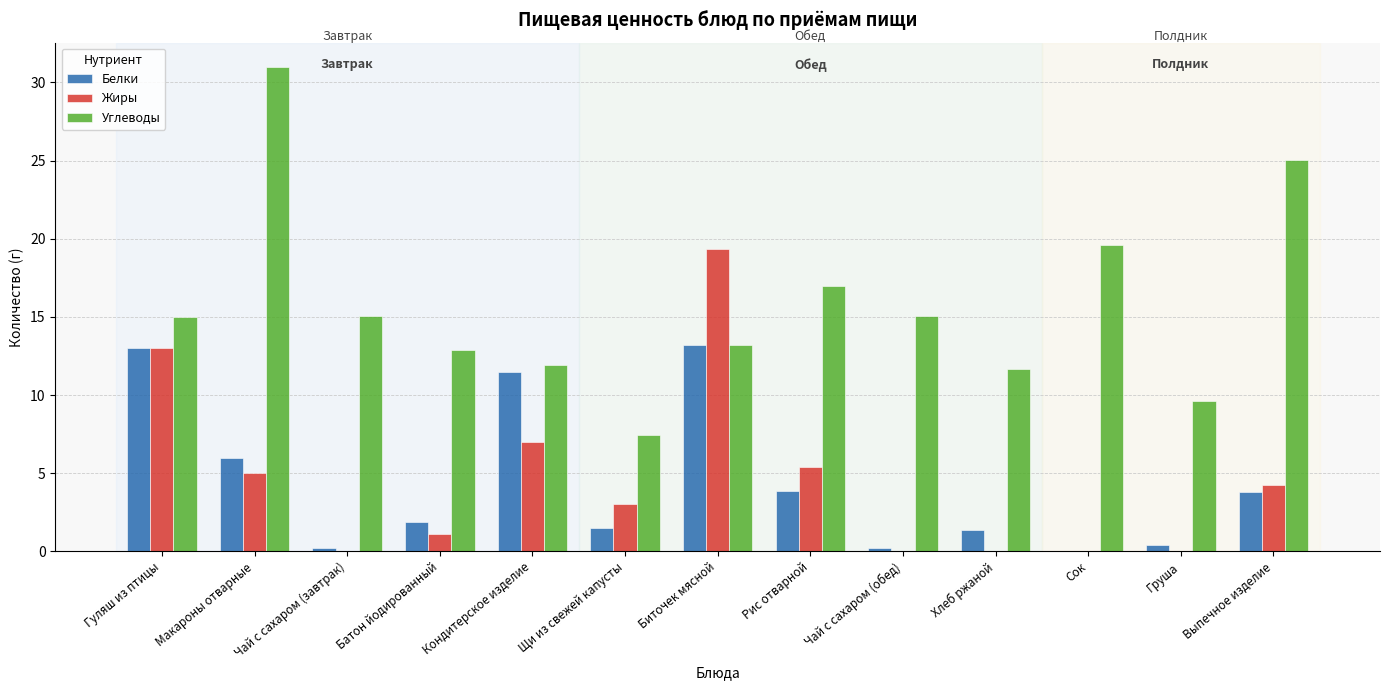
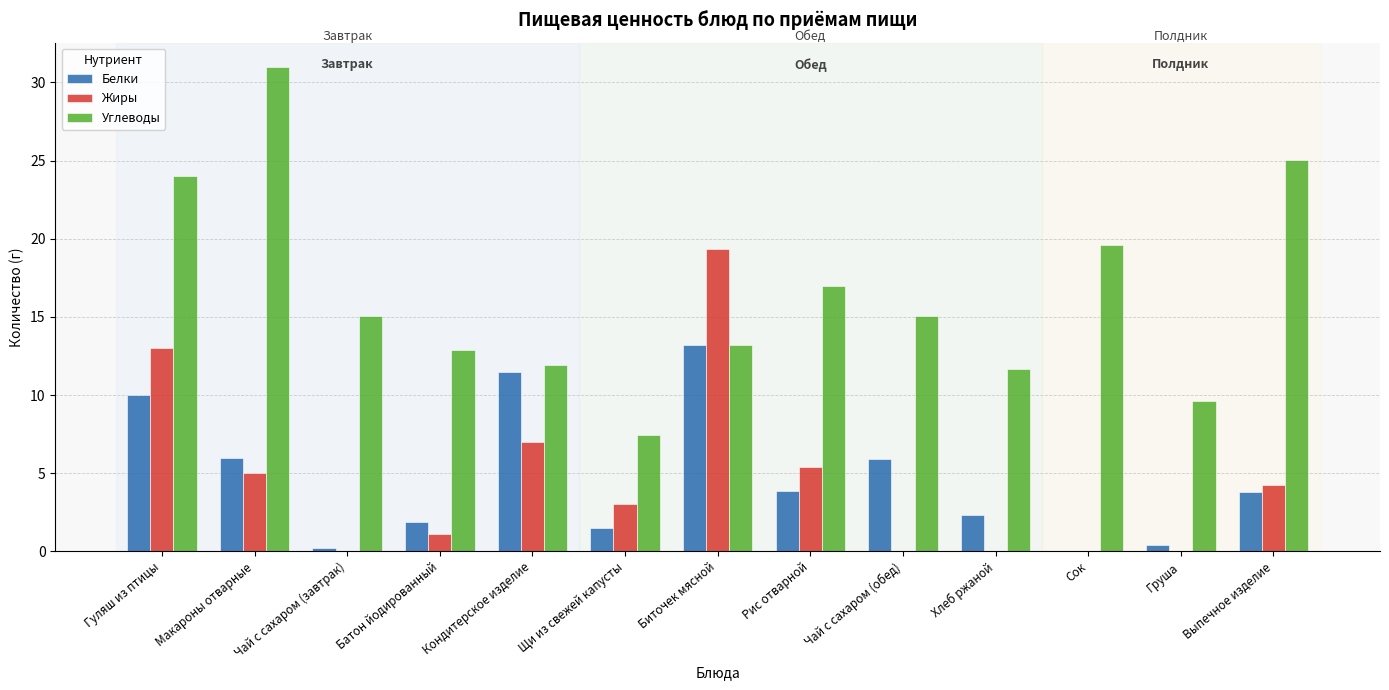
  {
    "Белки": {
-     "Гуляш из птицы": 13,
+     "Гуляш из птицы": 10,
      "Макароны отварные": 6.0,
      "Чай с сахаром (завтрак)": 0.2,
      "Батон йодированный": 1.9,
      "Кондитерское изделие": 11.5,
      "Щи из свежей капусты": 1.5,
      "Биточек мясной": 13.2,
      "Рис отварной": 3.9,
-     "Чай с сахаром (обед)": 0.2,
-     "Хлеб ржаной": 1.4,
+     "Чай с сахаром (обед)": 5.9,
+     "Хлеб ржаной": 2.3,
      "Сок": 0.0,
      "Груша": 0.4,
      "Выпечное изделие": 3.8
    },
    "Жиры": {
      "Гуляш из птицы": 13.0,
      "Макароны отварные": 5.0,
      "Чай с сахаром (завтрак)": 0.0,
      "Батон йодированный": 1.1,
      "Кондитерское изделие": 7.0,
      "Щи из свежей капусты": 3.0,
      "Биточек мясной": 19.4,
      "Рис отварной": 5.4,
      "Чай с сахаром (обед)": 0.0,
      "Хлеб ржаной": 0.0,
      "Сок": 0.0,
      "Груша": 0.0,
      "Выпечное изделие": 4.3
    },
    "Углеводы": {
-     "Гуляш из птицы": 15,
+     "Гуляш из птицы": 24,
      "Макароны отварные": 31,
      "Чай с сахаром (завтрак)": 15,
      "Батон йодированный": 13,
      "Кондитерское изделие": 12,
      "Щи из свежей капусты": 7.5,
      "Биточек мясной": 13.2,
      "Рис отварной": 17,
      "Чай с сахаром (обед)": 15,
      "Хлеб ржаной": 11.7,
      "Сок": 19.6,
      "Груша": 9.6,
      "Выпечное изделие": 25
    }
  }
